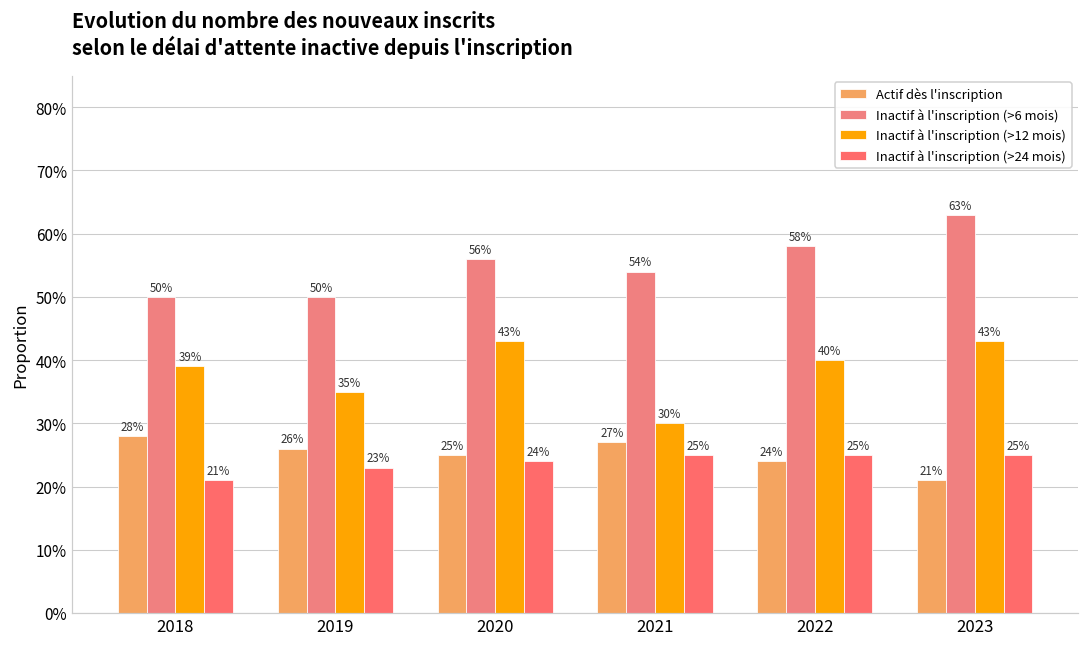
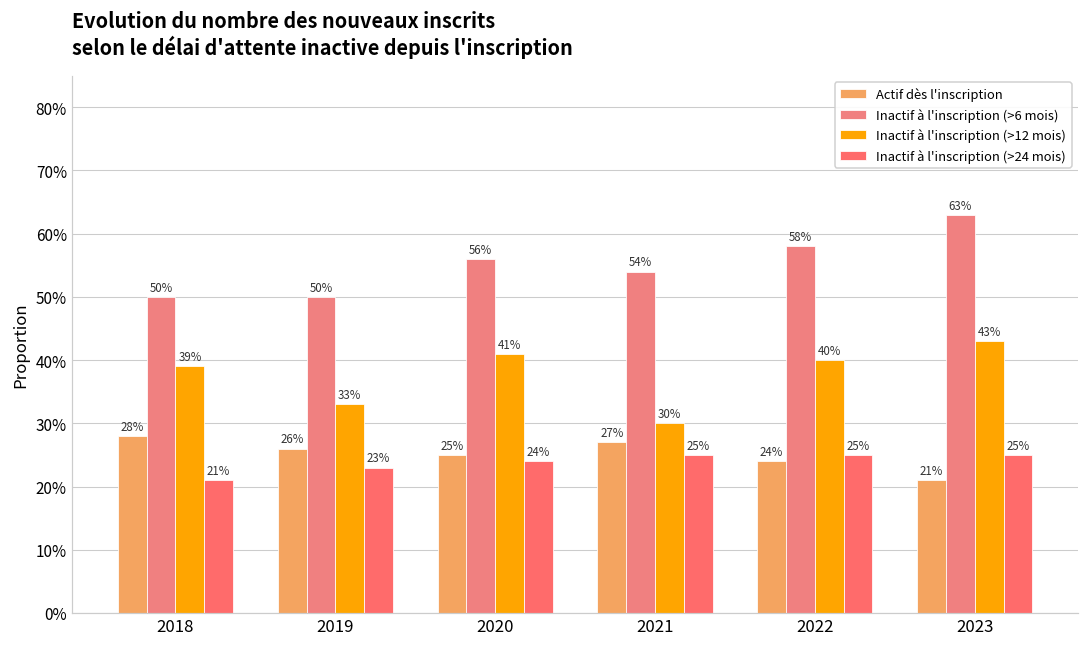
  {
    "Inactif à l'inscription (>12 mois)": {
      "2018": "39%",
-     "2019": "35%",
-     "2020": "43%",
+     "2019": "33%",
+     "2020": "41%",
      "2021": "30%",
      "2022": "40%",
      "2023": "43%"
    }
  }
